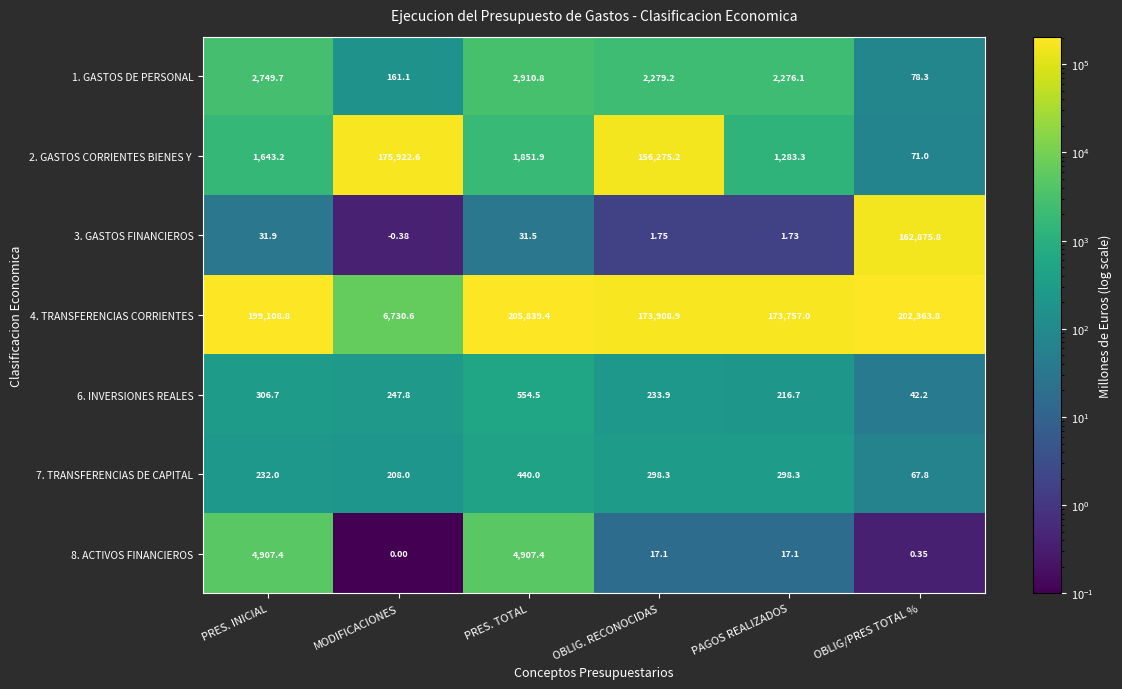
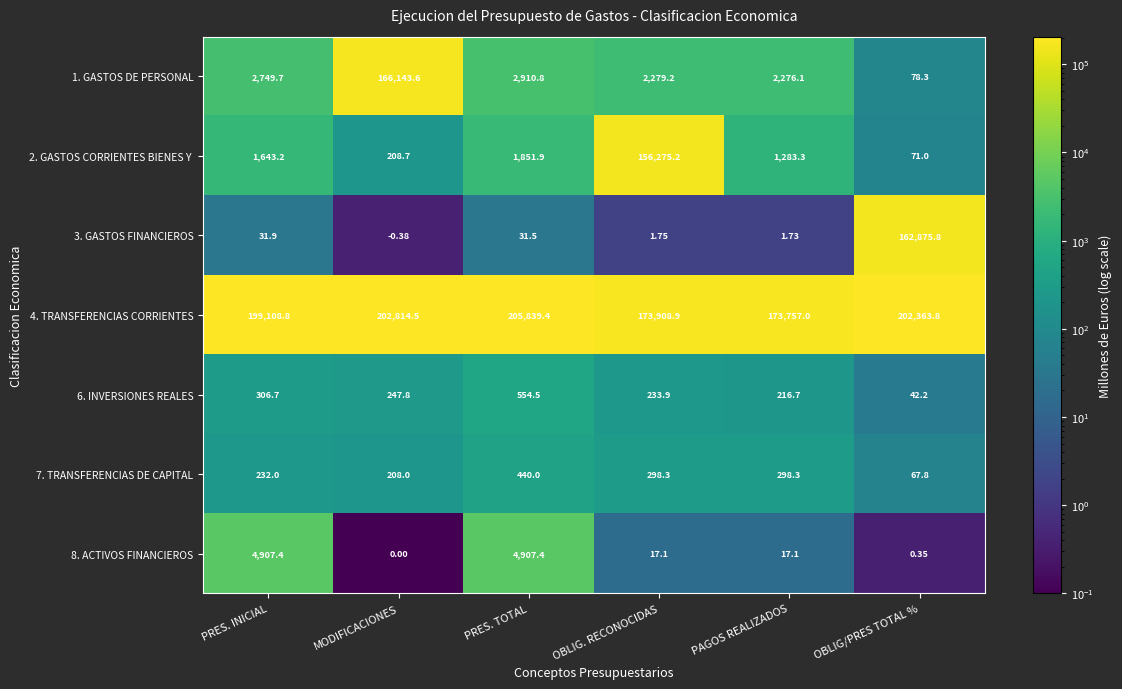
  {
    "1. GASTOS DE PERSONAL": {
      "PRES. INICIAL": "2,749.7",
-     "MODIFICACIONES": "161.1",
+     "MODIFICACIONES": "166,143.6",
      "PRES. TOTAL": "2,910.8",
      "OBLIG. RECONOCIDAS": "2,279.2",
      "PAGOS REALIZADOS": "2,276.1",
      "OBLIG/PRES TOTAL %": "78.3"
    },
    "2. GASTOS CORRIENTES BIENES Y": {
      "PRES. INICIAL": "1,643.2",
-     "MODIFICACIONES": "175,922.6",
+     "MODIFICACIONES": "208.7",
      "PRES. TOTAL": "1,851.9",
      "OBLIG. RECONOCIDAS": "156,275.2",
      "PAGOS REALIZADOS": "1,283.3",
      "OBLIG/PRES TOTAL %": "71.0"
    },
    "3. GASTOS FINANCIEROS": {
      "PRES. INICIAL": "31.9",
      "MODIFICACIONES": "-0.38",
      "PRES. TOTAL": "31.5",
      "OBLIG. RECONOCIDAS": "1.75",
      "PAGOS REALIZADOS": "1.73",
      "OBLIG/PRES TOTAL %": "162,875.8"
    },
    "4. TRANSFERENCIAS CORRIENTES": {
      "PRES. INICIAL": "199,108.8",
-     "MODIFICACIONES": "6,730.6",
+     "MODIFICACIONES": "202,814.5",
      "PRES. TOTAL": "205,839.4",
      "OBLIG. RECONOCIDAS": "173,908.9",
      "PAGOS REALIZADOS": "173,757.0",
      "OBLIG/PRES TOTAL %": "202,363.8"
    },
    "6. INVERSIONES REALES": {
      "PRES. INICIAL": "306.7",
      "MODIFICACIONES": "247.8",
      "PRES. TOTAL": "554.5",
      "OBLIG. RECONOCIDAS": "233.9",
      "PAGOS REALIZADOS": "216.7",
      "OBLIG/PRES TOTAL %": "42.2"
    },
    "7. TRANSFERENCIAS DE CAPITAL": {
      "PRES. INICIAL": "232.0",
      "MODIFICACIONES": "208.0",
      "PRES. TOTAL": "440.0",
      "OBLIG. RECONOCIDAS": "298.3",
      "PAGOS REALIZADOS": "298.3",
      "OBLIG/PRES TOTAL %": "67.8"
    },
    "8. ACTIVOS FINANCIEROS": {
      "PRES. INICIAL": "4,907.4",
      "MODIFICACIONES": "0.00",
      "PRES. TOTAL": "4,907.4",
      "OBLIG. RECONOCIDAS": "17.1",
      "PAGOS REALIZADOS": "17.1",
      "OBLIG/PRES TOTAL %": "0.35"
    }
  }
